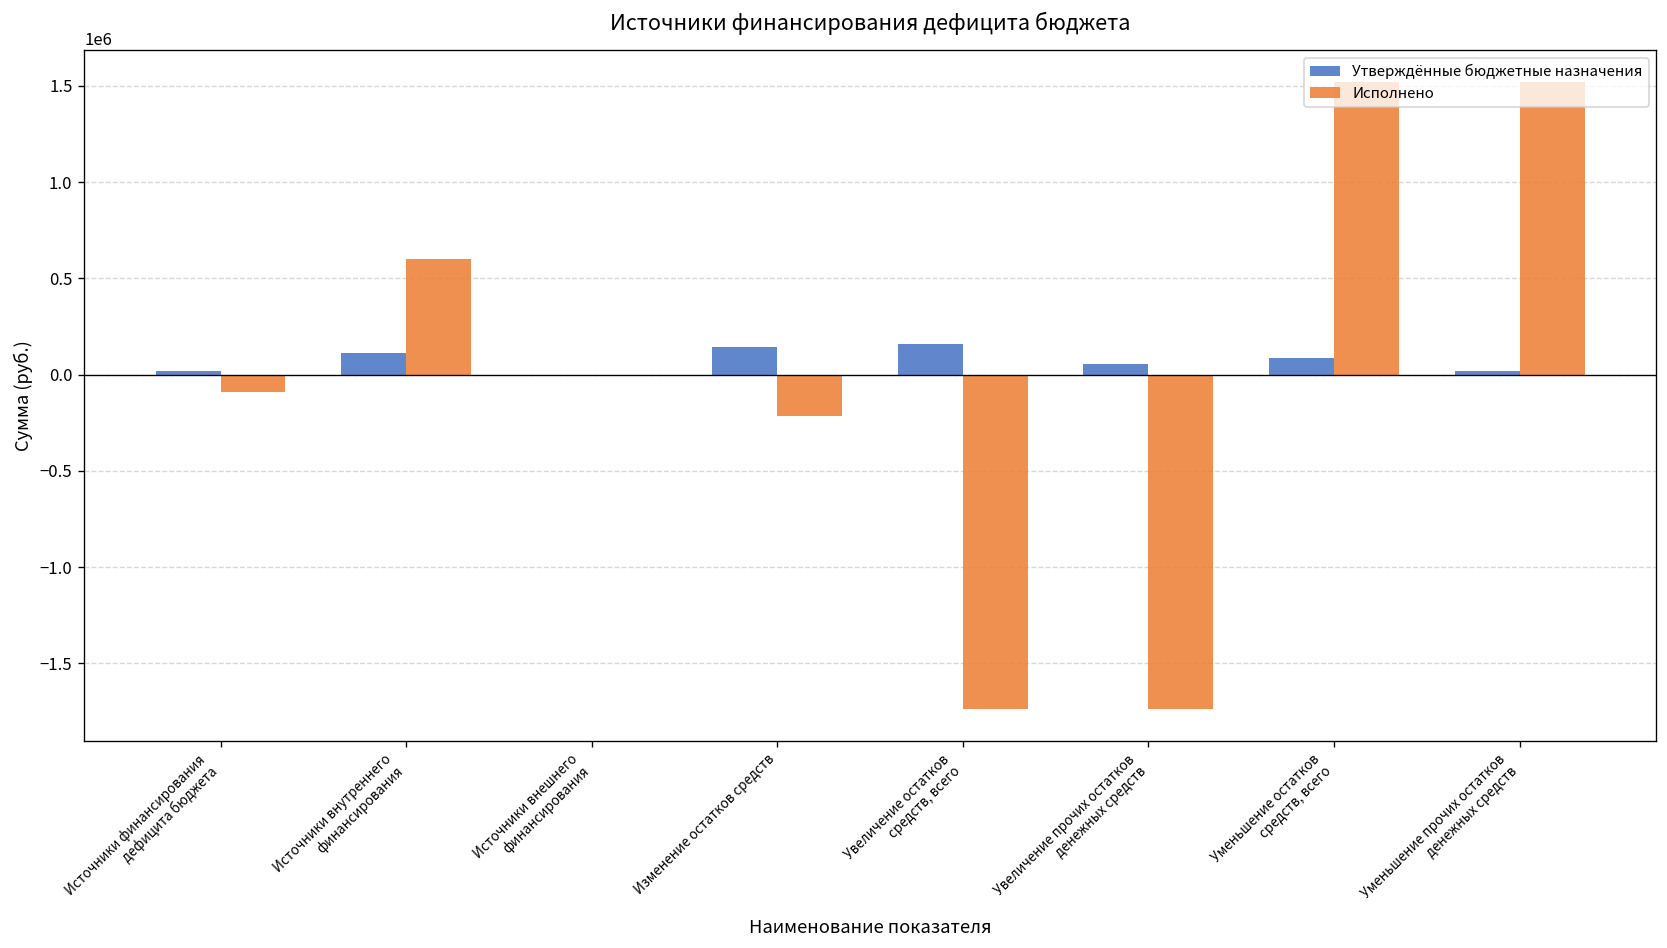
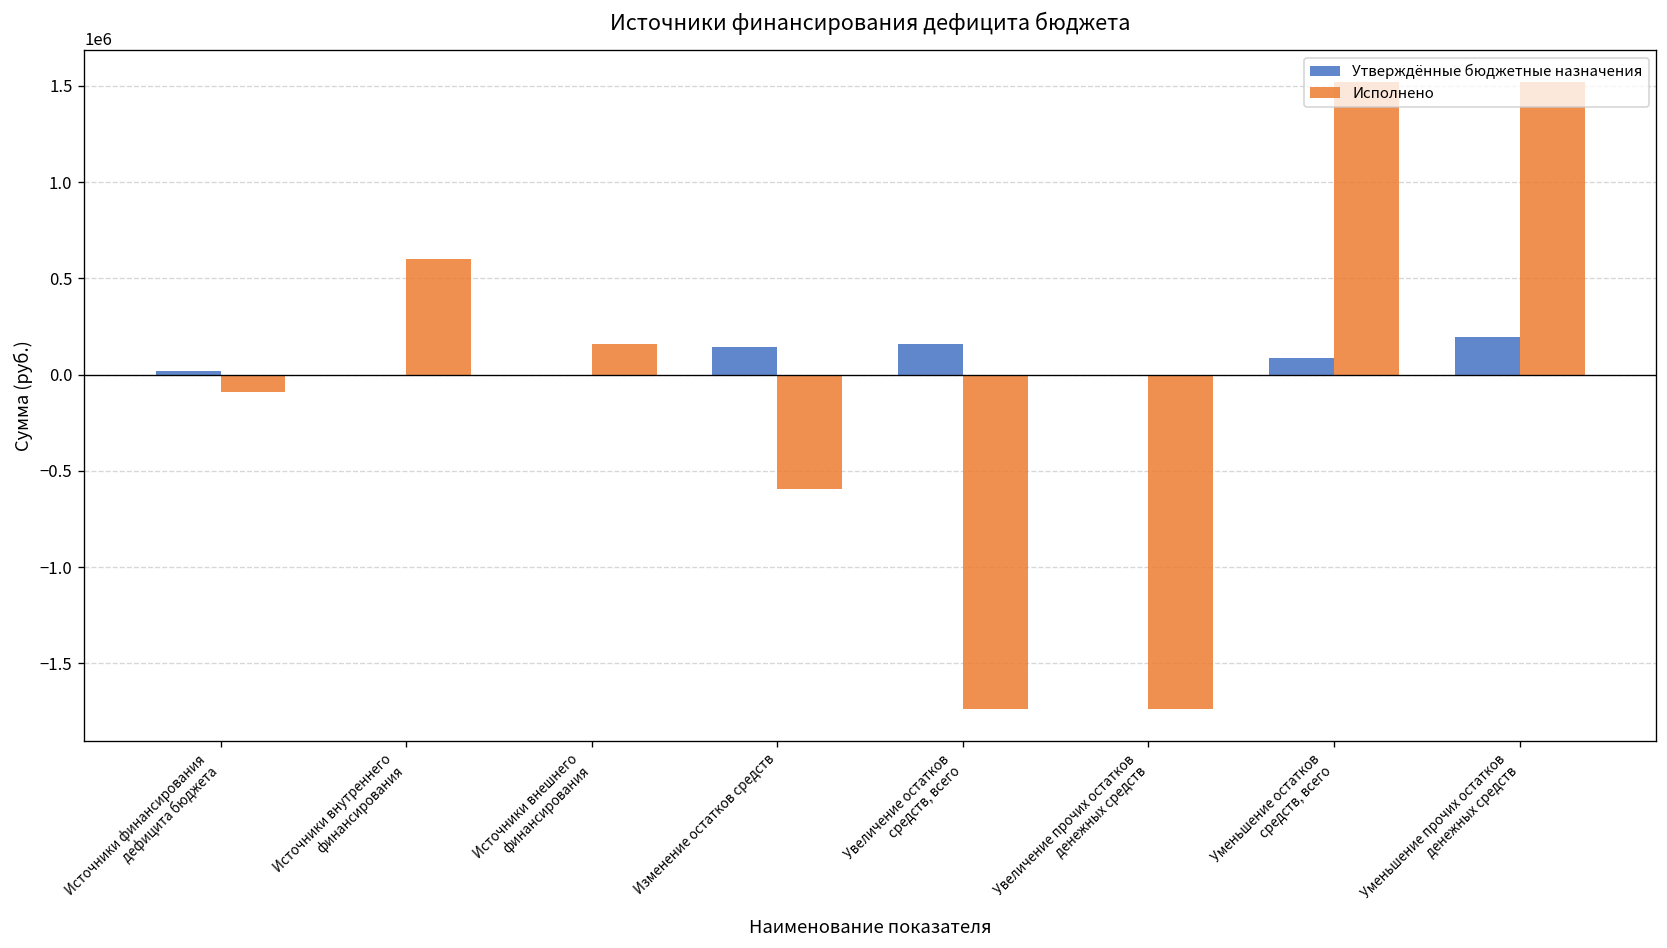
  {
    "Утверждённые бюджетные назначения": {
      "Источники финансирования дефицита бюджета": 20000,
-     "Источники внутреннего финансирования": 110000,
+     "Источники внутреннего финансирования": 0,
      "Источники внешнего финансирования": 0,
      "Изменение остатков средств": 150000,
      "Увеличение остатков средств, всего": 160000,
-     "Увеличение прочих остатков денежных средств": 60000,
+     "Увеличение прочих остатков денежных средств": 0,
      "Уменьшение остатков средств, всего": 90000,
-     "Уменьшение прочих остатков денежных средств": 20000
+     "Уменьшение прочих остатков денежных средств": 190000
    },
    "Исполнено": {
      "Источники финансирования дефицита бюджета": -90000,
      "Источники внутреннего финансирования": 600000,
-     "Источники внешнего финансирования": 0,
-     "Изменение остатков средств": -220000,
+     "Источники внешнего финансирования": 160000,
+     "Изменение остатков средств": -600000,
      "Увеличение остатков средств, всего": -1740000,
      "Увеличение прочих остатков денежных средств": -1740000
    }
  }
